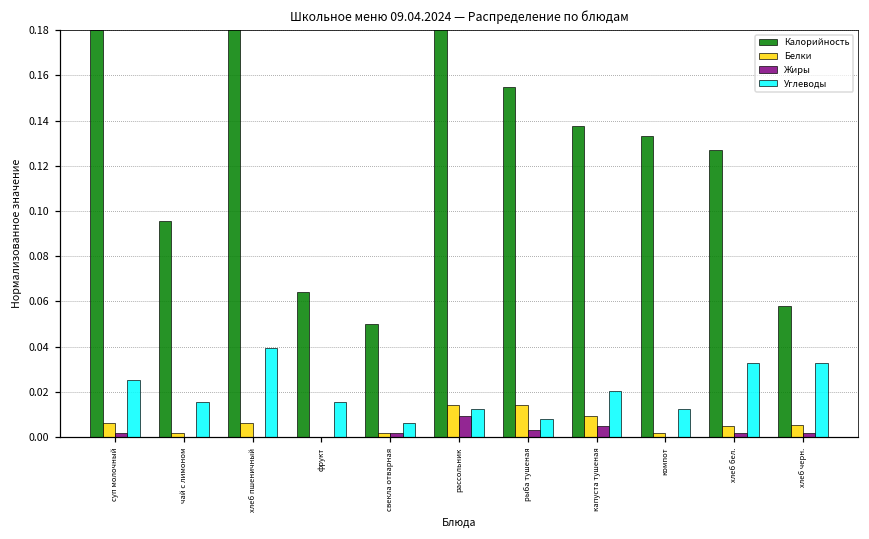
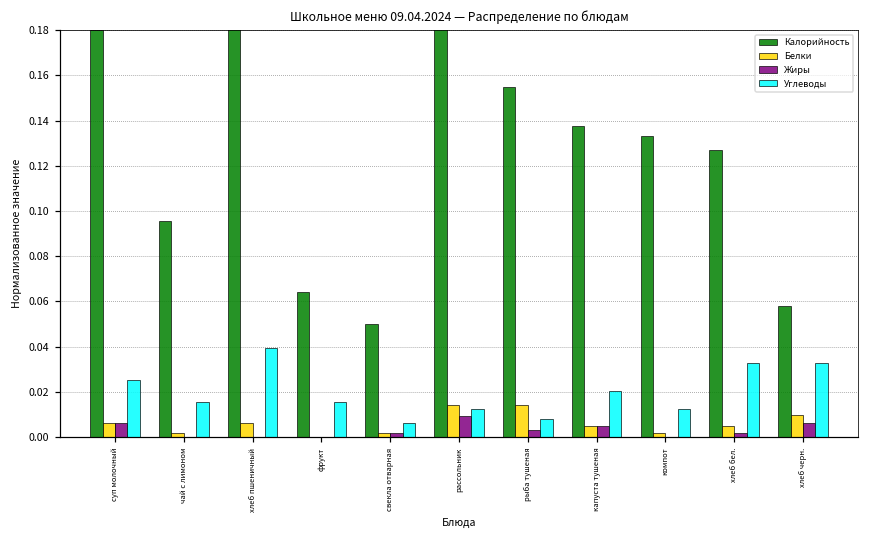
  {
    "Калорийность": {
      "суп молочный": 0.180,
      "чай с лимоном": 0.095,
      "фрукт": 0.064,
      "свекла отварная": 0.050,
      "рыба тушеная": 0.155,
      "капуста тушеная": 0.138,
      "компот": 0.133,
      "хлеб бел.": 0.127,
      "хлеб черн.": 0.058
    },
    "Белки": {
      "суп молочный": 0.006,
      "чай с лимоном": 0.002,
      "хлеб пшеничный": 0.006,
      "фрукт": 0.000,
      "свекла отварная": 0.002,
      "рассольник": 0.014,
      "рыба тушеная": 0.014,
-     "капуста тушеная": 0.009,
+     "капуста тушеная": 0.005,
      "компот": 0.002,
      "хлеб бел.": 0.005,
-     "хлеб черн.": 0.005
+     "хлеб черн.": 0.010
    },
    "Жиры": {
-     "суп молочный": 0.002,
+     "суп молочный": 0.006,
      "чай с лимоном": 0.000,
      "хлеб пшеничный": 0.000,
      "фрукт": 0.000,
      "свекла отварная": 0.002,
      "рассольник": 0.009,
      "рыба тушеная": 0.003,
      "капуста тушеная": 0.005,
      "компот": 0.000,
      "хлеб бел.": 0.002,
-     "хлеб черн.": 0.002
+     "хлеб черн.": 0.006
    },
    "Углеводы": {
      "суп молочный": 0.025,
      "чай с лимоном": 0.016,
      "хлеб пшеничный": 0.039,
      "фрукт": 0.016,
      "свекла отварная": 0.006,
      "рассольник": 0.013,
      "рыба тушеная": 0.008,
      "капуста тушеная": 0.020,
      "компот": 0.013,
      "хлеб бел.": 0.033,
      "хлеб черн.": 0.033
    }
  }
